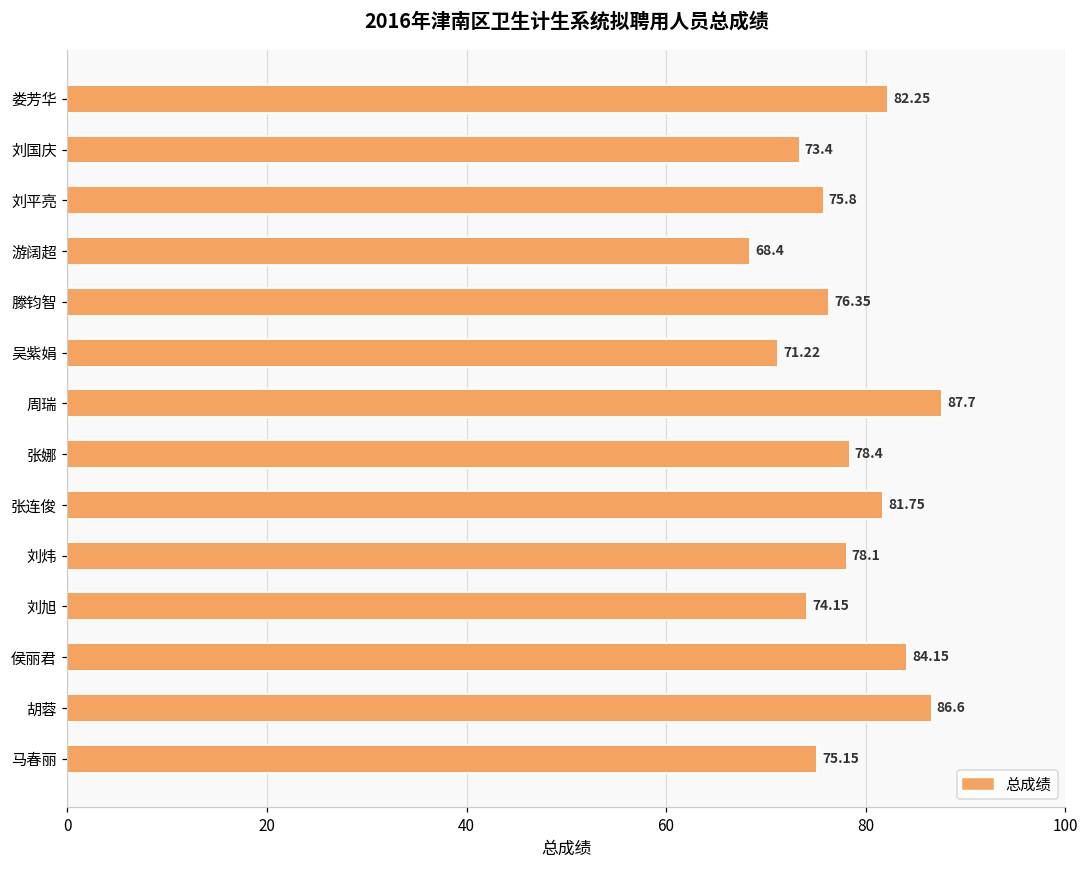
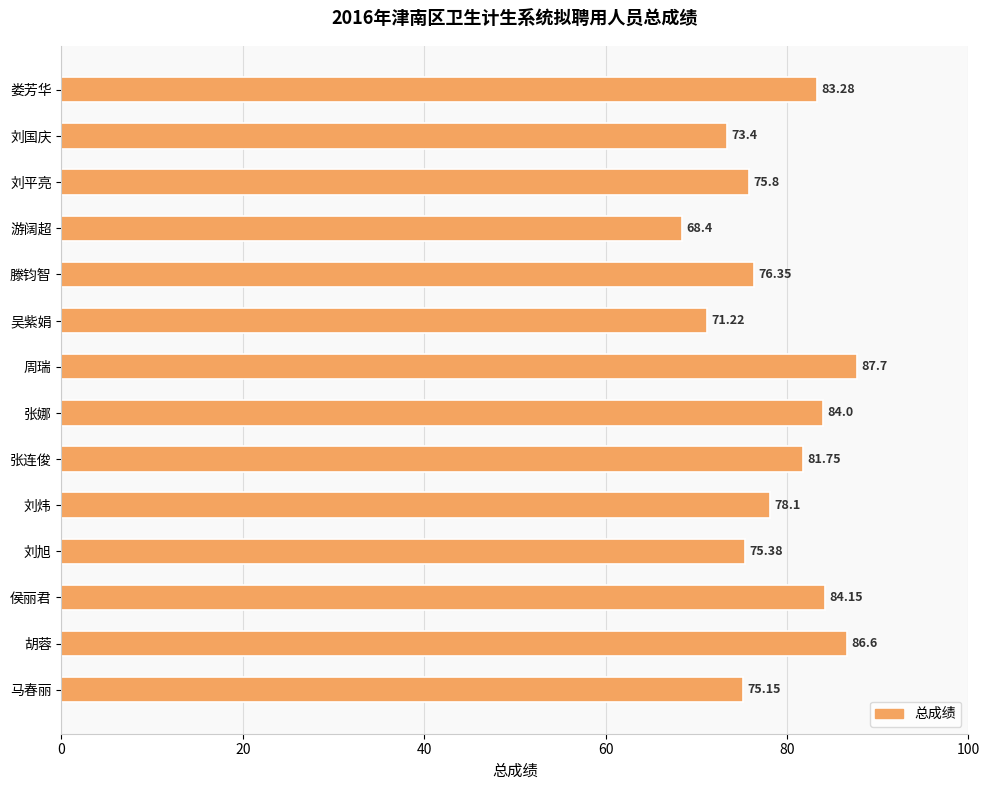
  {
-   "娄芳华": 82.25,
+   "娄芳华": 83.28,
    "刘国庆": 73.4,
    "刘平亮": 75.8,
    "游阔超": 68.4,
    "滕钧智": 76.35,
    "吴紫娟": 71.22,
    "周瑞": 87.7,
-   "张娜": 78.4,
+   "张娜": 84.0,
    "张连俊": 81.75,
    "刘炜": 78.1,
-   "刘旭": 74.15,
+   "刘旭": 75.38,
    "侯丽君": 84.15,
    "胡蓉": 86.6,
    "马春丽": 75.15
  }
